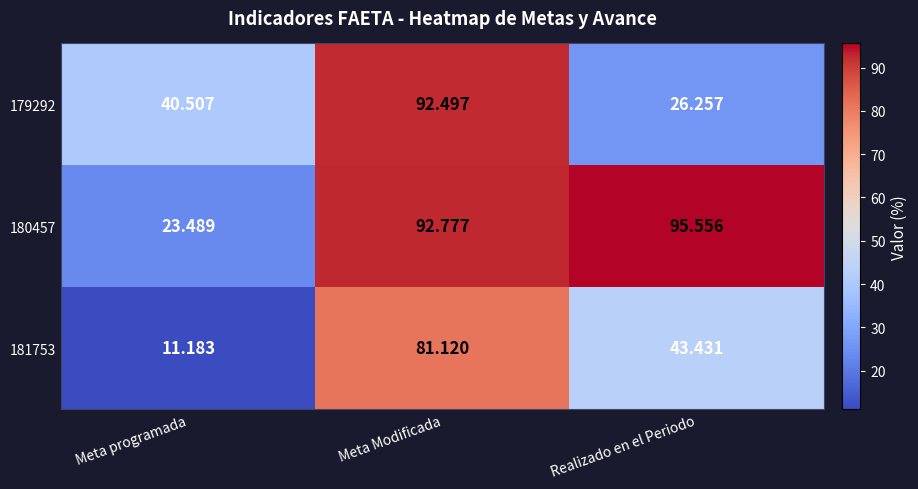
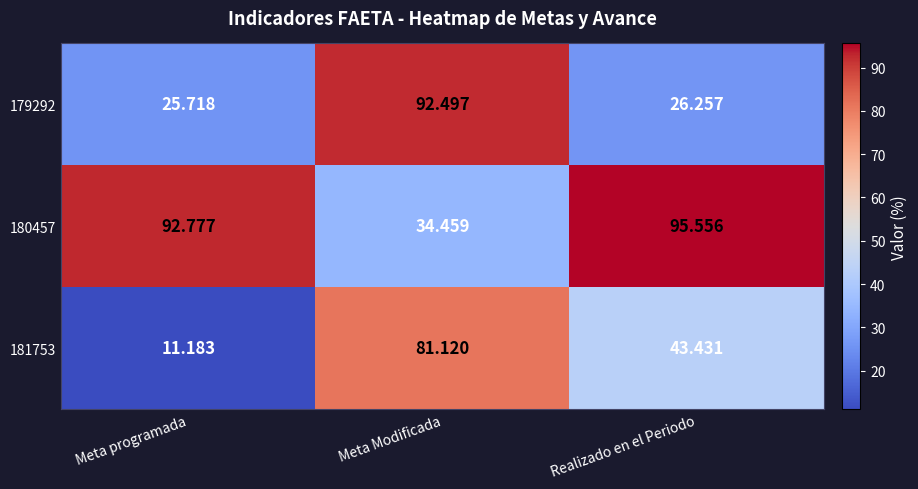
  {
    "179292": {
-     "Meta programada": 40.507,
+     "Meta programada": 25.718,
      "Meta Modificada": 92.497,
      "Realizado en el Periodo": 26.257
    },
    "180457": {
-     "Meta programada": 23.489,
-     "Meta Modificada": 92.777,
+     "Meta programada": 92.777,
+     "Meta Modificada": 34.459,
      "Realizado en el Periodo": 95.556
    },
    "181753": {
      "Meta programada": 11.183,
      "Meta Modificada": 81.120,
      "Realizado en el Periodo": 43.431
    }
  }
